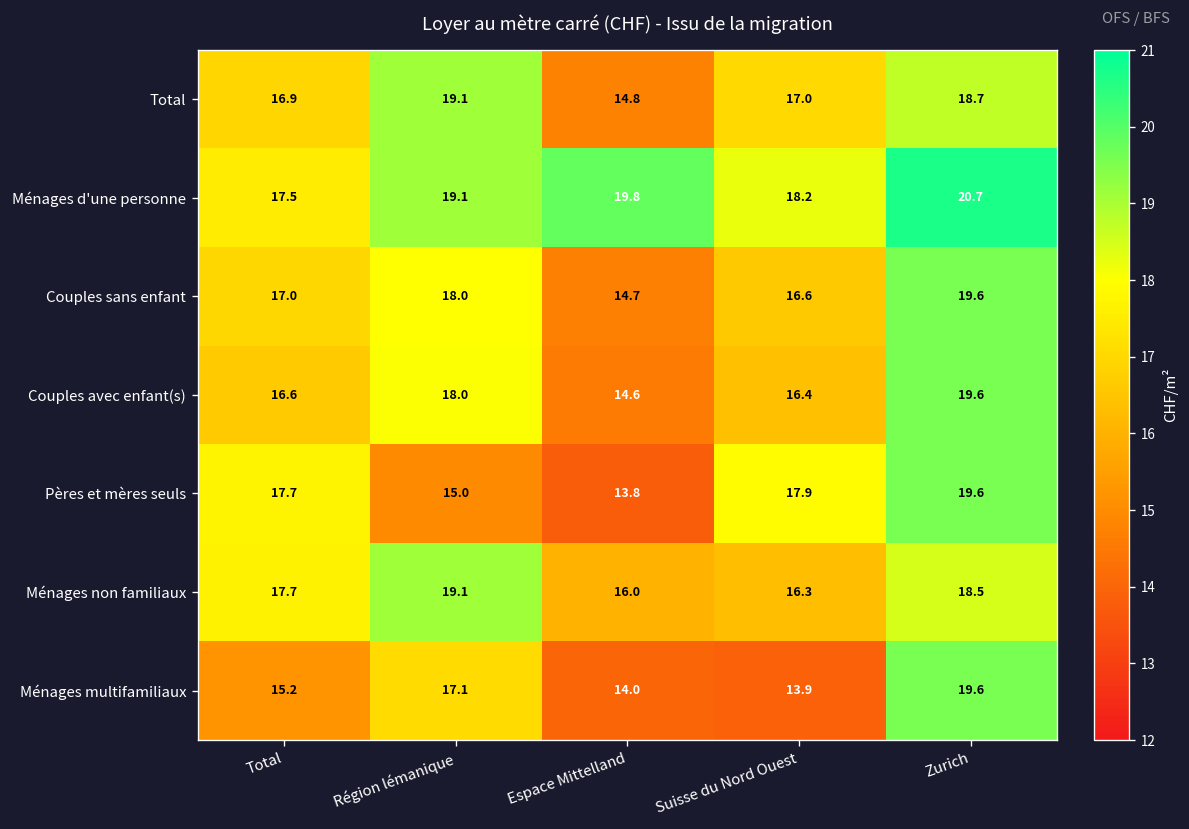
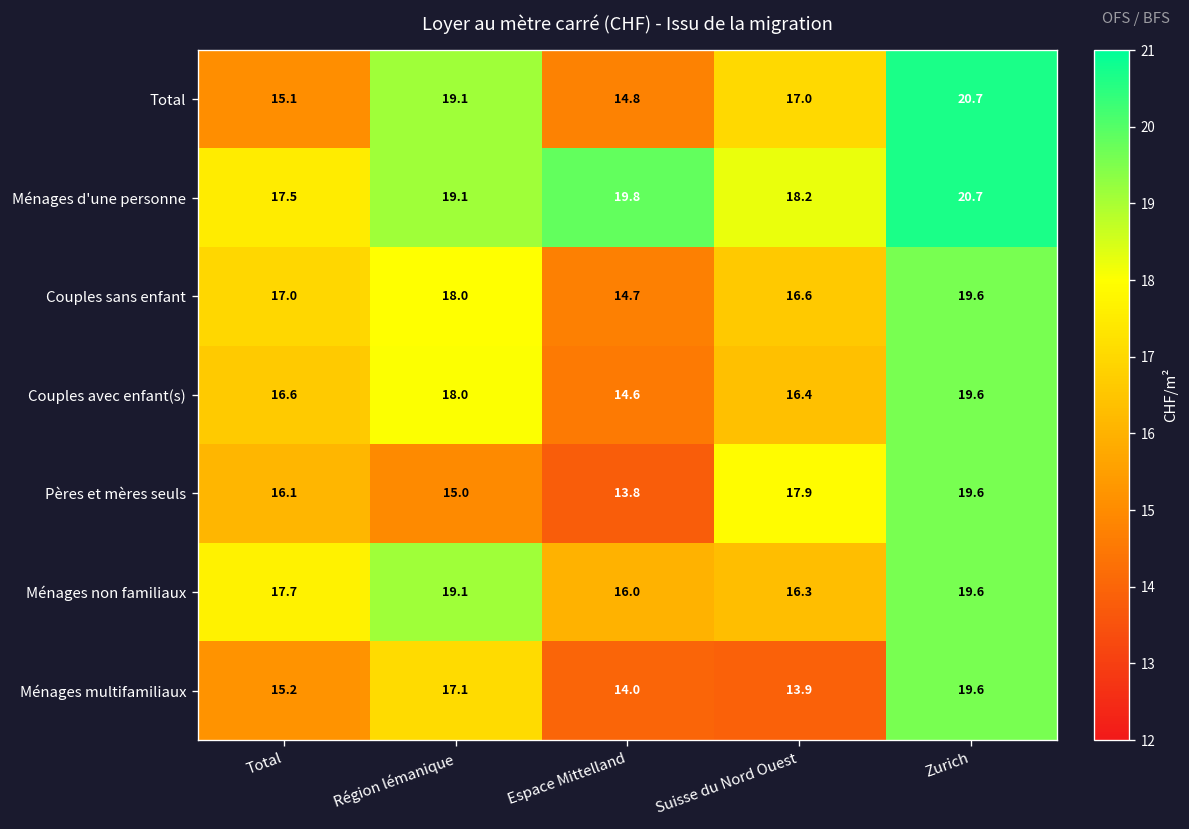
  {
    "Total": {
-     "Total": 16.9,
+     "Total": 15.1,
      "Région lémanique": 19.1,
      "Espace Mittelland": 14.8,
      "Suisse du Nord Ouest": 17.0,
-     "Zurich": 18.7
+     "Zurich": 20.7
    },
    "Ménages d'une personne": {
      "Total": 17.5,
      "Région lémanique": 19.1,
      "Espace Mittelland": 19.8,
      "Suisse du Nord Ouest": 18.2,
      "Zurich": 20.7
    },
    "Couples sans enfant": {
      "Total": 17.0,
      "Région lémanique": 18.0,
      "Espace Mittelland": 14.7,
      "Suisse du Nord Ouest": 16.6,
      "Zurich": 19.6
    },
    "Couples avec enfant(s)": {
      "Total": 16.6,
      "Région lémanique": 18.0,
      "Espace Mittelland": 14.6,
      "Suisse du Nord Ouest": 16.4,
      "Zurich": 19.6
    },
    "Pères et mères seuls": {
-     "Total": 17.7,
+     "Total": 16.1,
      "Région lémanique": 15.0,
      "Espace Mittelland": 13.8,
      "Suisse du Nord Ouest": 17.9,
      "Zurich": 19.6
    },
    "Ménages non familiaux": {
      "Total": 17.7,
      "Région lémanique": 19.1,
      "Espace Mittelland": 16.0,
      "Suisse du Nord Ouest": 16.3,
-     "Zurich": 18.5
+     "Zurich": 19.6
    },
    "Ménages multifamiliaux": {
      "Total": 15.2,
      "Région lémanique": 17.1,
      "Espace Mittelland": 14.0,
      "Suisse du Nord Ouest": 13.9,
      "Zurich": 19.6
    }
  }
